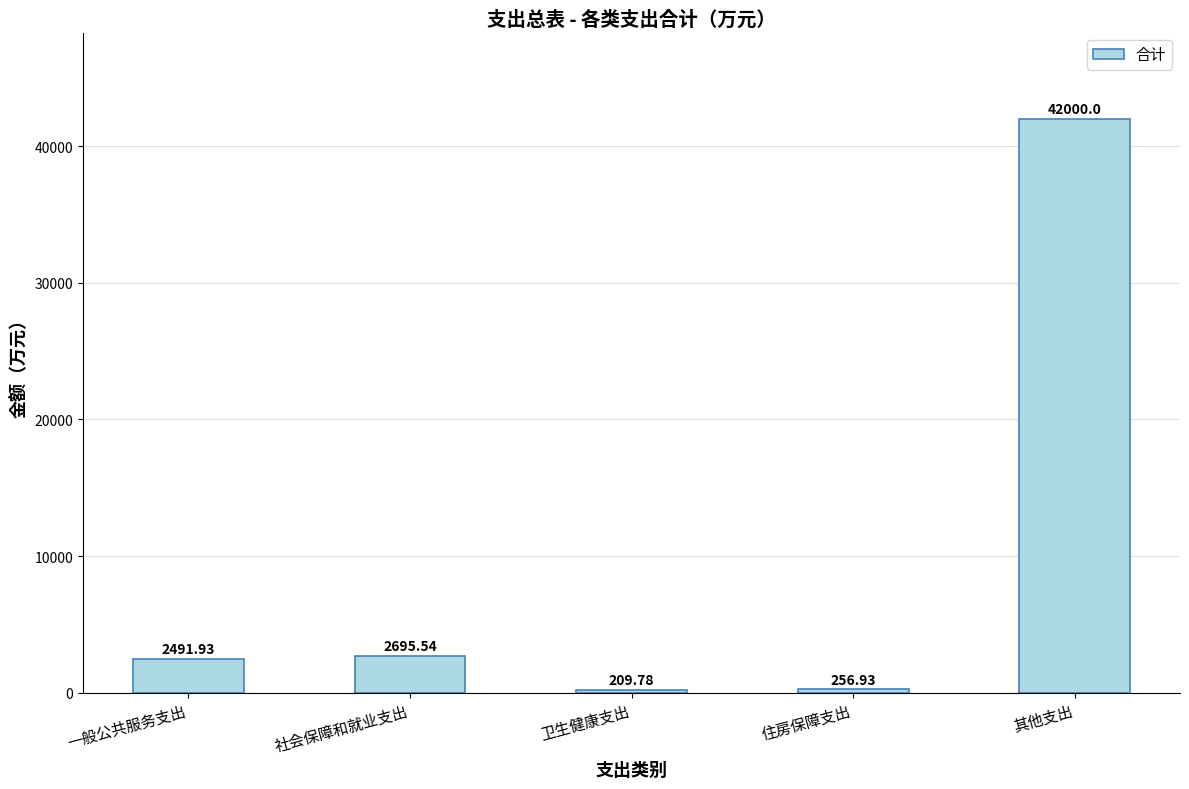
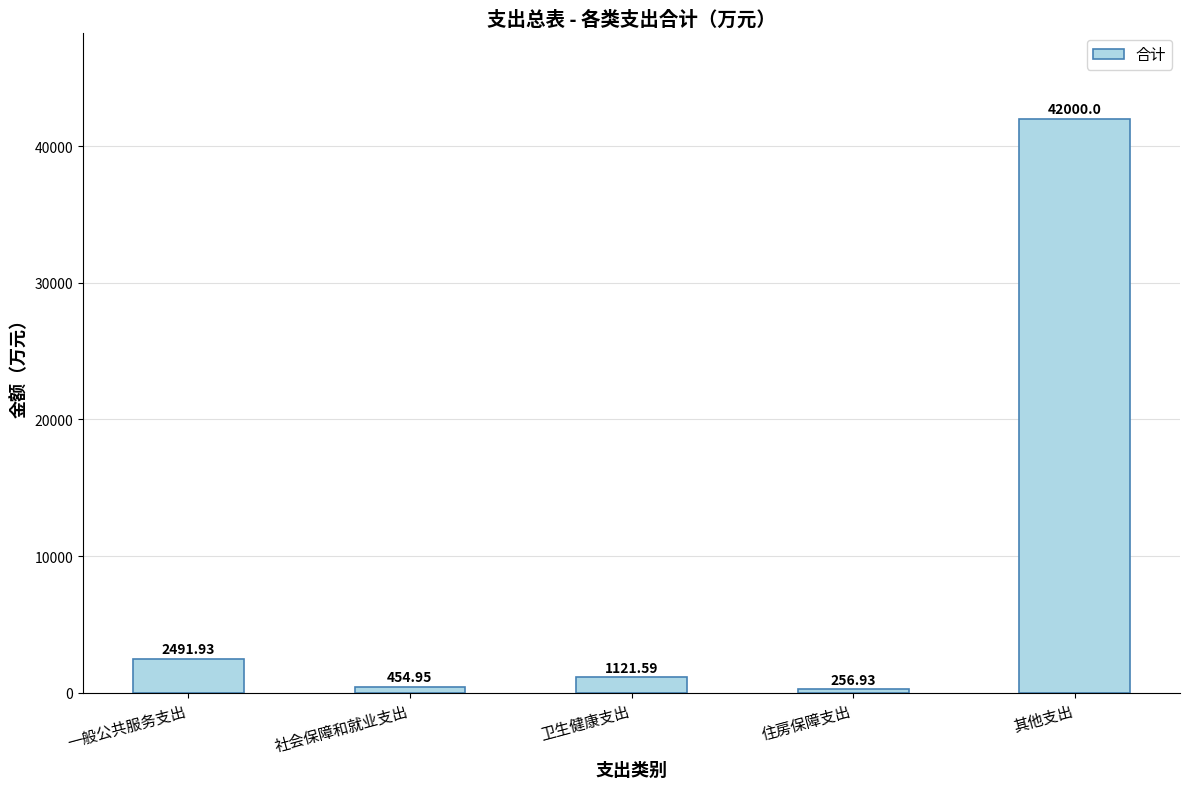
  {
    "一般公共服务支出": 2491.93,
-   "社会保障和就业支出": 2695.54,
-   "卫生健康支出": 209.78,
+   "社会保障和就业支出": 454.95,
+   "卫生健康支出": 1121.59,
    "住房保障支出": 256.93,
    "其他支出": 42000.0
  }
